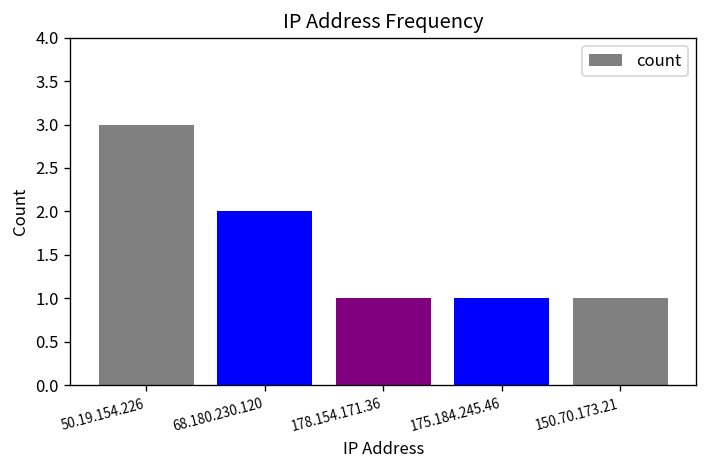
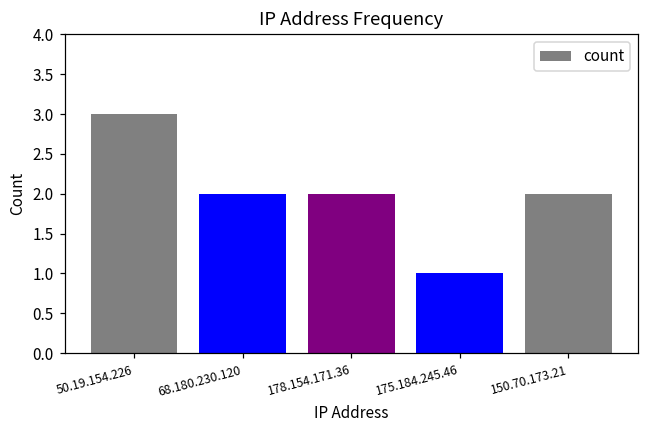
  {
    "50.19.154.226": 3,
    "68.180.230.120": 2,
-   "178.154.171.36": 1,
+   "178.154.171.36": 2,
    "175.184.245.46": 1,
-   "150.70.173.21": 1
+   "150.70.173.21": 2
  }
